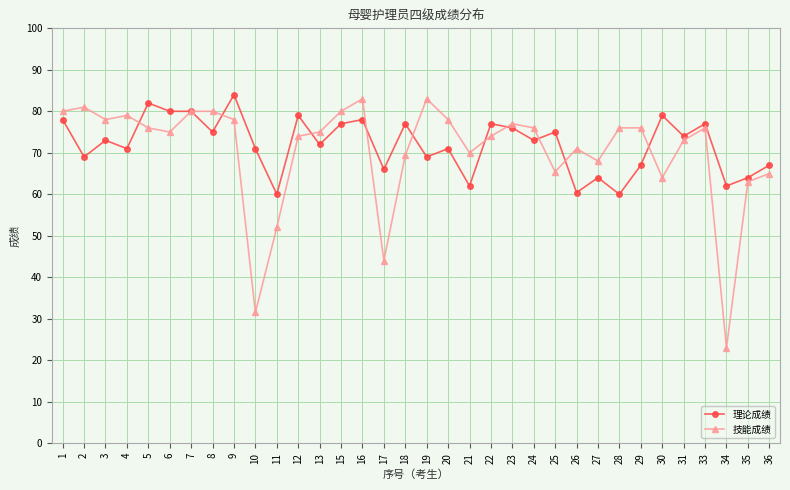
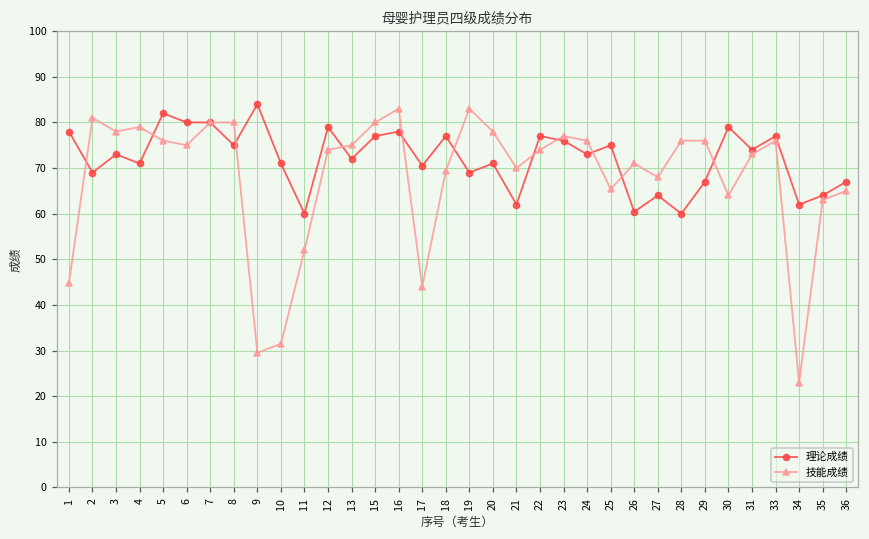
  {
    "理论成绩": {
      "1": 78,
      "2": 69,
      "3": 73,
      "4": 71,
      "5": 82,
      "6": 80,
      "8": 75,
      "9": 84,
      "10": 71,
      "11": 60,
      "12": 79,
      "13": 72,
      "15": 77,
      "16": 78,
-     "17": 66,
+     "17": 71,
      "18": 77,
      "19": 69,
      "20": 71,
      "21": 62,
      "22": 77,
      "23": 76,
      "24": 73,
      "25": 75,
      "26": 60,
      "27": 64,
      "28": 60,
      "29": 67,
      "30": 79,
      "31": 74,
      "33": 77,
      "34": 62,
      "35": 64,
      "36": 67
    },
    "技能成绩": {
-     "1": 80,
+     "1": 45,
      "2": 81,
      "3": 78,
      "4": 79,
      "5": 76,
      "6": 75,
      "8": 80,
-     "9": 78,
+     "9": 30,
      "10": 32,
      "11": 52,
      "12": 74,
      "13": 75,
      "15": 80,
      "16": 83,
      "17": 44,
      "18": 69,
      "19": 83,
      "20": 78,
      "21": 70,
      "22": 74,
      "23": 77,
      "24": 76,
      "25": 65,
      "26": 71,
      "27": 68,
      "28": 76,
      "29": 76,
      "30": 64,
      "31": 73,
      "33": 76,
      "34": 23,
      "35": 63,
      "36": 65
    }
  }
